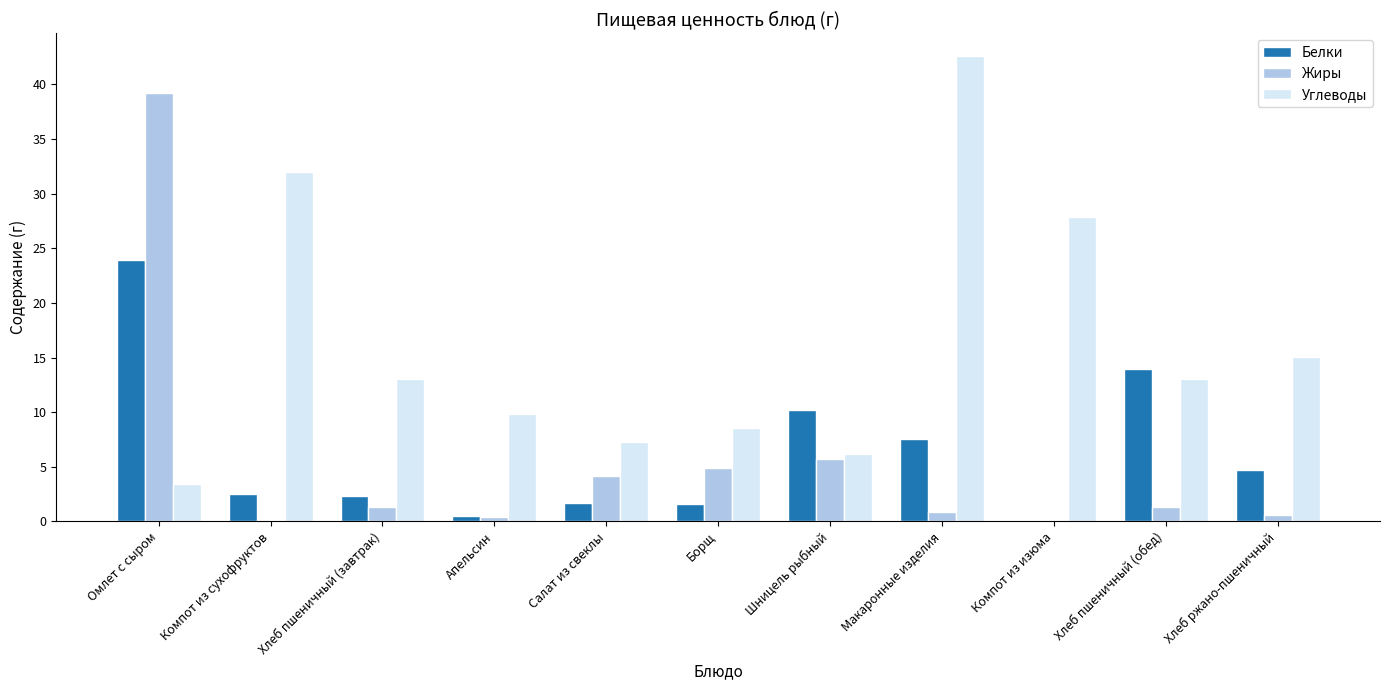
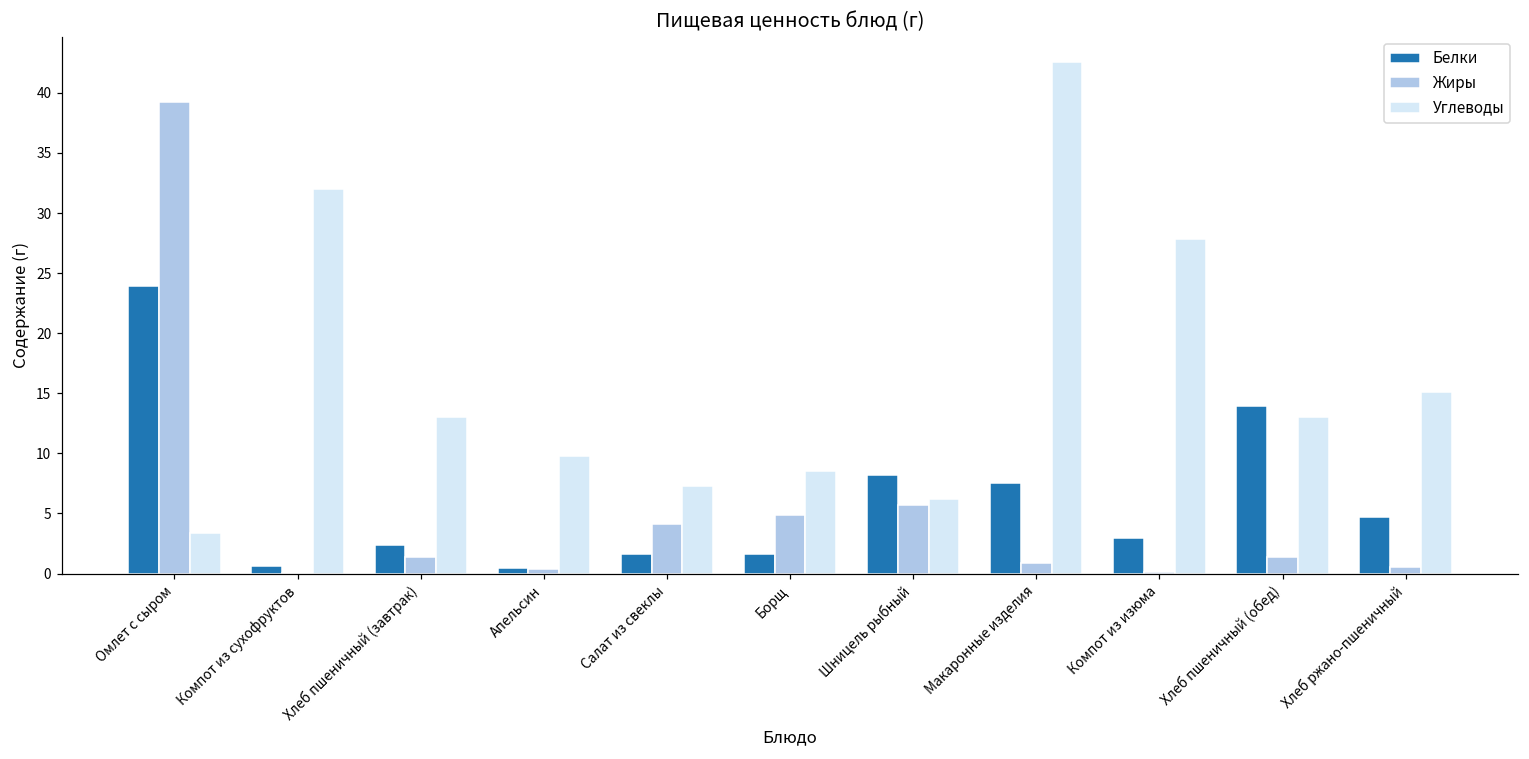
  {
    "Белки": {
      "Омлет с сыром": 23.9,
-     "Компот из сухофруктов": 2.5,
+     "Компот из сухофруктов": 0.7,
      "Хлеб пшеничный (завтрак)": 2.4,
      "Апельсин": 0.5,
      "Салат из свеклы": 1.7,
      "Борщ": 1.6,
-     "Шницель рыбный": 10.2,
+     "Шницель рыбный": 8.2,
      "Макаронные изделия": 7.5,
-     "Компот из изюма": 0.2,
+     "Компот из изюма": 2.9,
      "Хлеб пшеничный (обед)": 14.0,
      "Хлеб ржано-пшеничный": 4.7
    }
  }
